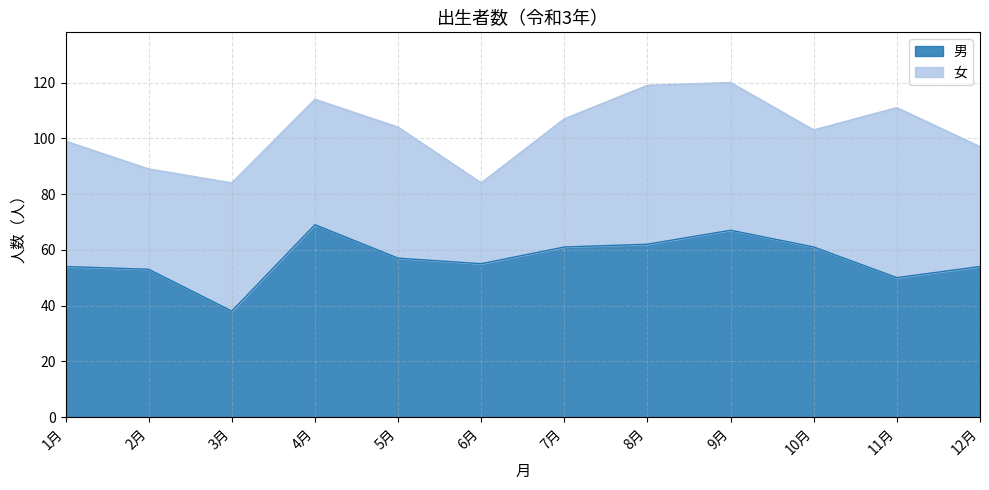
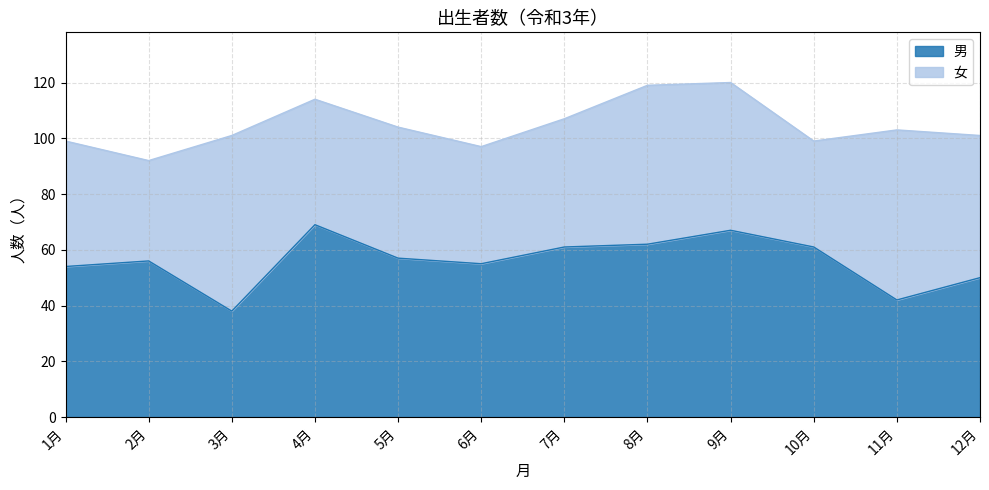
  {
    "男": {
      "1月": 54,
-     "2月": 53,
+     "2月": 56,
      "3月": 38,
      "4月": 69,
      "5月": 57,
      "6月": 55,
      "7月": 61,
      "8月": 62,
      "9月": 67,
      "10月": 61,
-     "11月": 50,
-     "12月": 54
+     "11月": 42,
+     "12月": 50
    },
    "女": {
      "1月": 45,
      "2月": 36,
-     "3月": 46,
+     "3月": 63,
      "4月": 45,
      "5月": 47,
-     "6月": 29,
+     "6月": 42,
      "7月": 46,
      "8月": 57,
      "9月": 53,
-     "10月": 42,
+     "10月": 38,
      "11月": 61,
-     "12月": 43
+     "12月": 51
    }
  }
